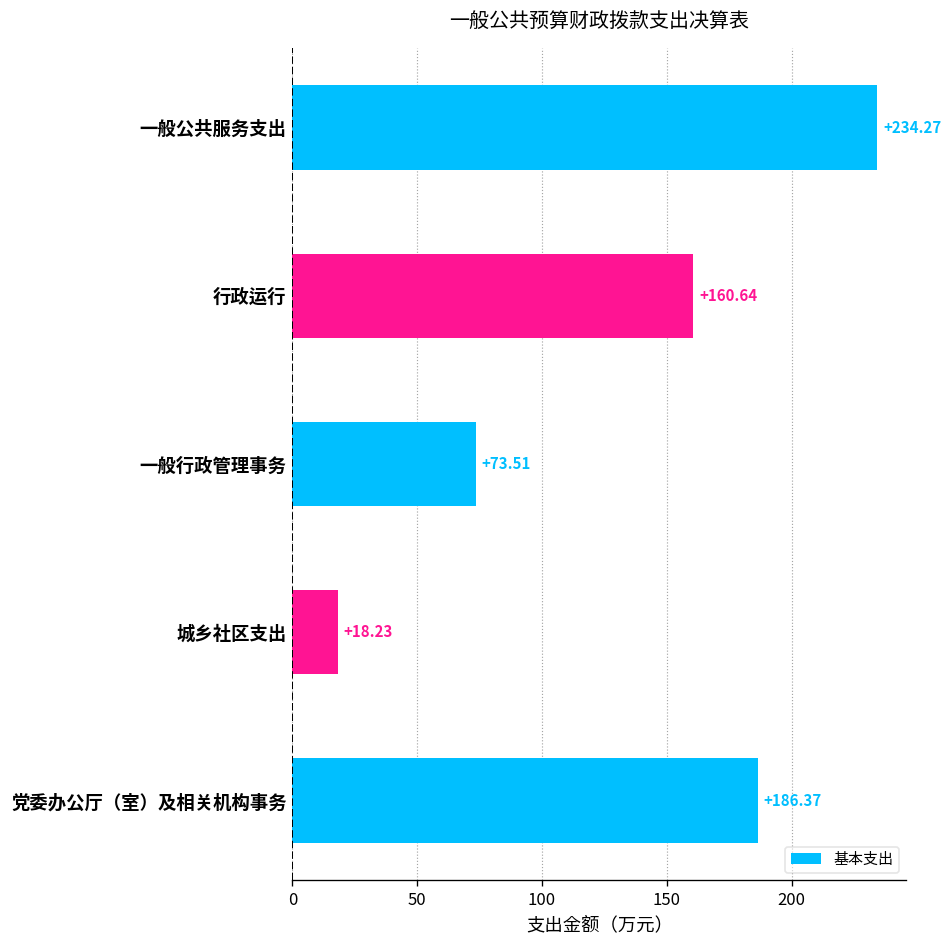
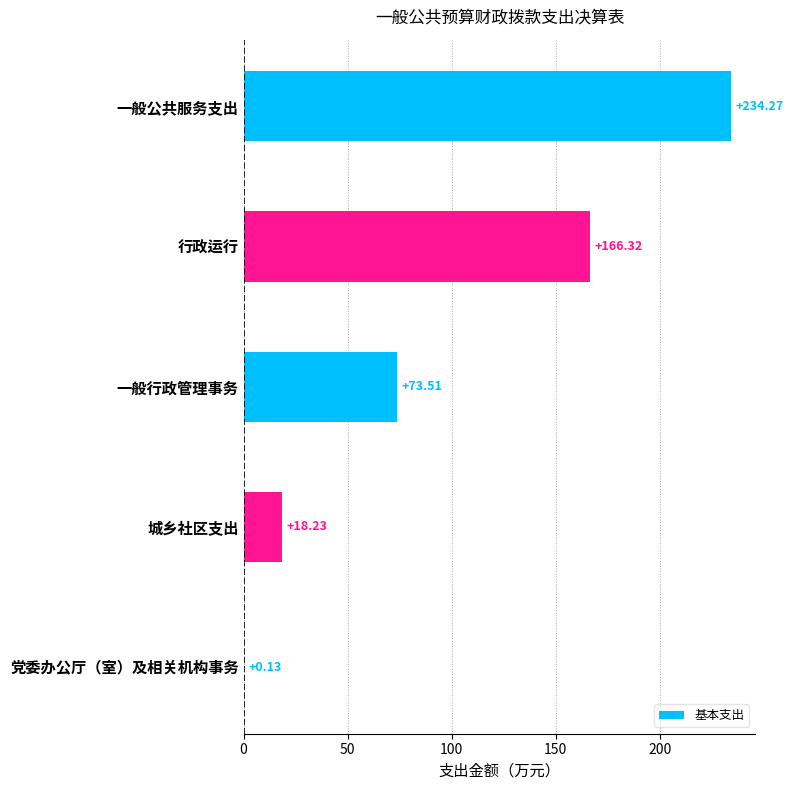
  {
    "一般公共服务支出": "+234.27",
-   "行政运行": "+160.64",
+   "行政运行": "+166.32",
    "一般行政管理事务": "+73.51",
    "城乡社区支出": "+18.23",
-   "党委办公厅（室）及相关机构事务": "+186.37"
+   "党委办公厅（室）及相关机构事务": "+0.13"
  }
